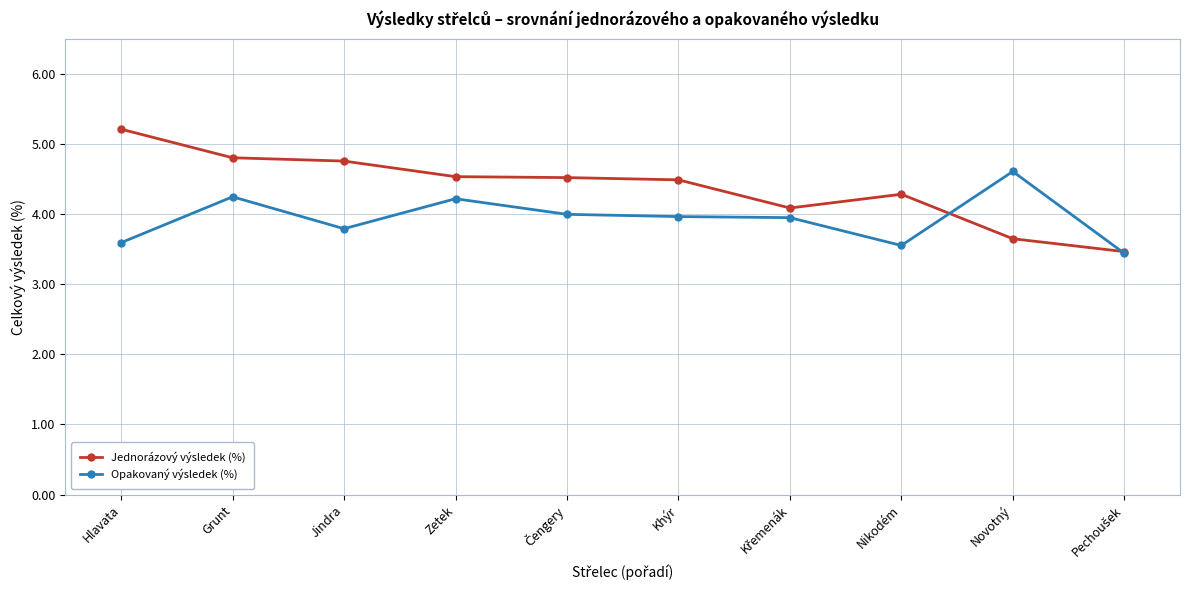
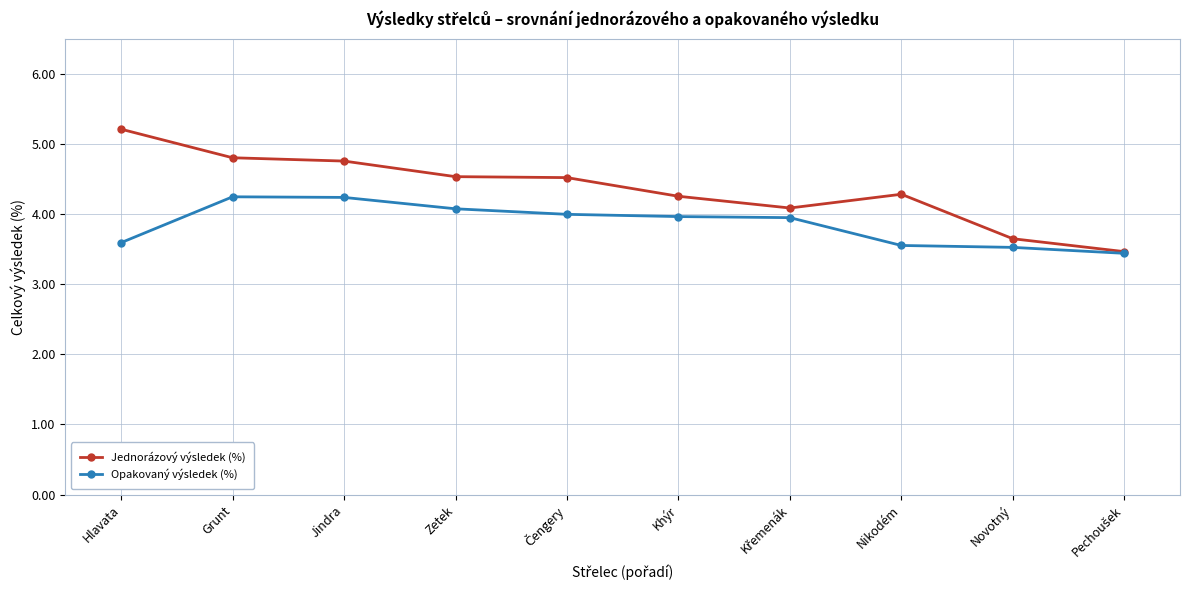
  {
    "Jednorázový výsledek (%)": {
      "Hlavata": 5.2,
      "Grunt": 4.8,
      "Jindra": 4.8,
      "Zetek": 4.5,
      "Čengery": 4.5,
-     "Khýr": 4.5,
+     "Khýr": 4.3,
      "Křemenák": 4.1,
      "Nikodém": 4.3,
      "Novotný": 3.6
    },
    "Opakovaný výsledek (%)": {
      "Hlavata": 3.6,
      "Grunt": 4.2,
-     "Jindra": 3.8,
-     "Zetek": 4.2,
+     "Jindra": 4.2,
+     "Zetek": 4.1,
      "Čengery": 4.0,
      "Khýr": 4.0,
      "Křemenák": 3.9,
      "Nikodém": 3.6,
-     "Novotný": 4.6
+     "Novotný": 3.5
    }
  }
